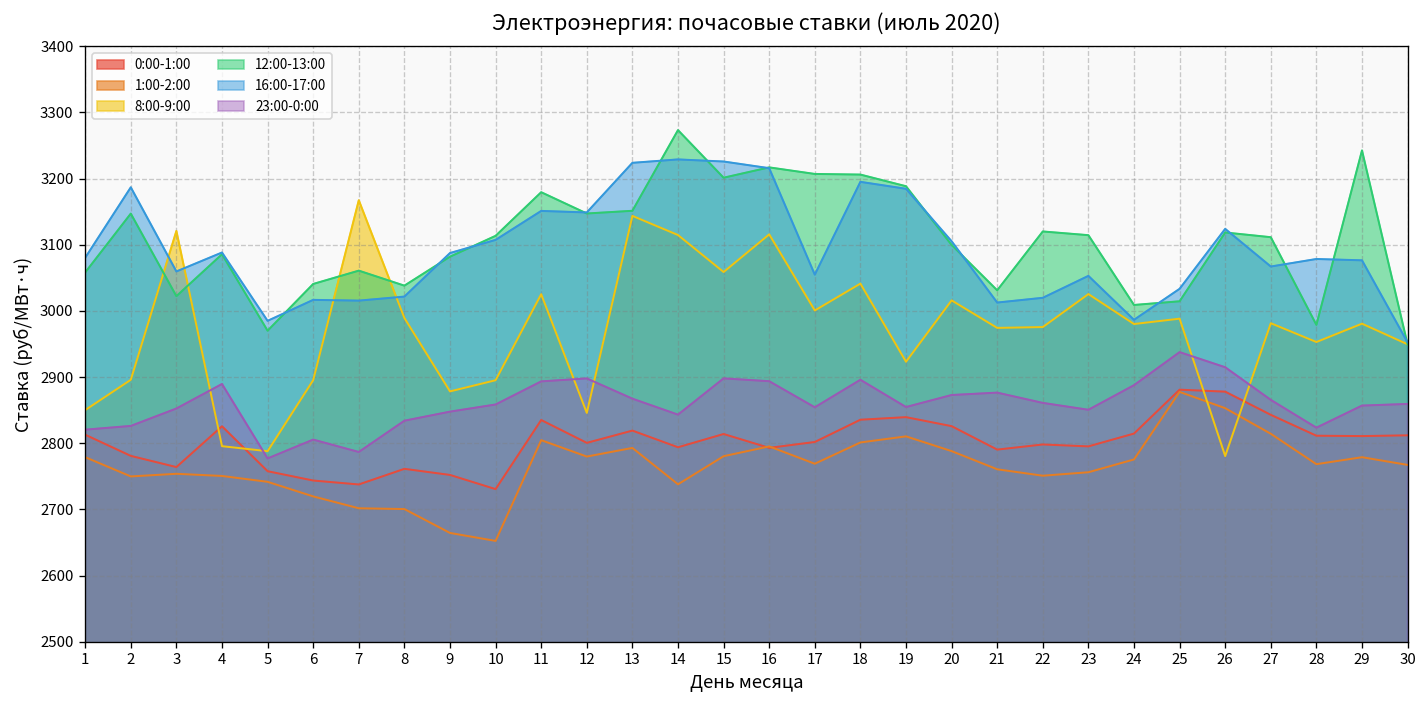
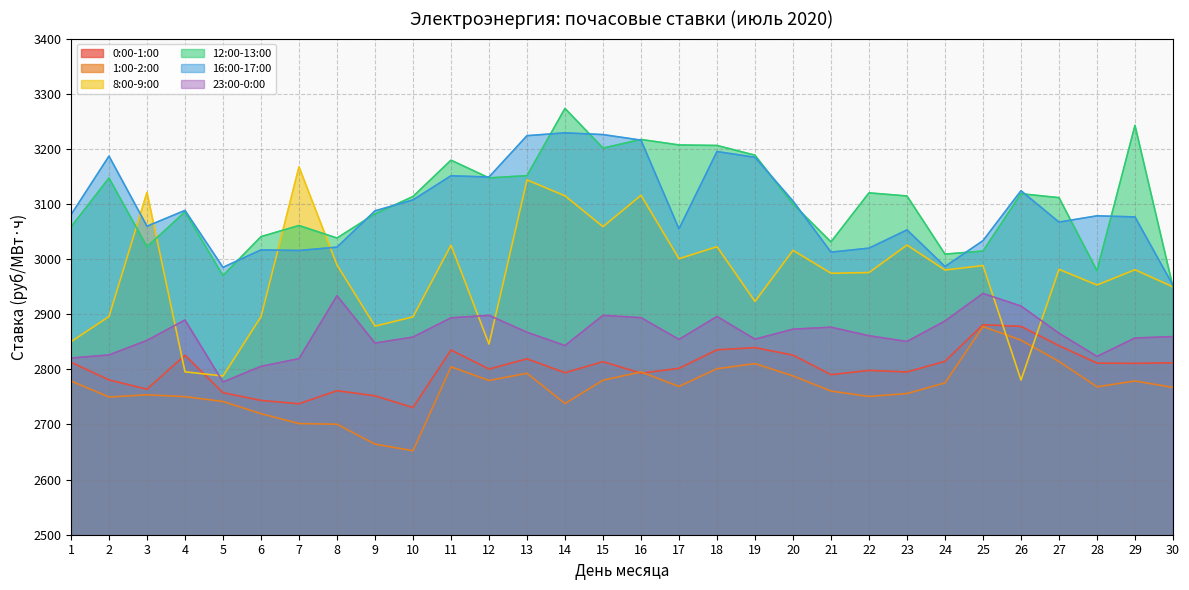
  {
    "8:00-9:00": {
      "1": 2850,
      "2": 2900,
      "3": 3120,
      "4": 2800,
      "5": 2790,
      "6": 2900,
      "7": 3170,
      "8": 2990,
      "9": 2880,
      "10": 2900,
      "11": 3030,
      "12": 2850,
      "13": 3140,
      "14": 3110,
      "15": 3060,
      "16": 3120,
      "17": 3000,
-     "18": 3040,
+     "18": 3020,
      "19": 2920,
      "20": 3020,
      "21": 2970,
      "22": 2980,
      "23": 3030,
      "24": 2980,
      "25": 2990,
      "26": 2780,
      "27": 2980,
      "28": 2950,
      "29": 2980
    },
    "12:00-13:00": {
      "1": 3060,
      "2": 3150,
      "3": 3020,
      "5": 2970,
      "6": 3040,
      "7": 3060,
      "8": 3040,
      "9": 3080,
      "10": 3110,
      "11": 3180,
      "13": 3150,
      "14": 3270,
      "15": 3200,
      "17": 3210,
      "18": 3210,
      "20": 3100,
      "21": 3030,
      "22": 3120,
      "23": 3110,
      "24": 3010,
      "25": 3010,
      "26": 3120,
      "27": 3110,
      "28": 2980,
      "29": 3240
    },
    "16:00-17:00": {
      "1": 3080,
      "2": 3190,
      "3": 3060,
      "5": 2980,
      "6": 3020,
      "7": 3020,
      "8": 3020,
      "9": 3090,
      "10": 3110,
      "11": 3150,
      "13": 3220,
      "14": 3230,
      "15": 3230,
      "17": 3050,
      "18": 3200,
      "20": 3110,
      "21": 3010,
      "22": 3020,
      "23": 3050,
      "24": 2990,
      "25": 3030,
      "26": 3120,
      "27": 3070,
      "28": 3080,
      "29": 3080
    },
    "23:00-0:00": {
      "1": 2820,
      "2": 2830,
      "3": 2850,
      "4": 2890,
      "5": 2780,
      "6": 2810,
-     "7": 2790,
-     "8": 2830,
+     "7": 2820,
+     "8": 2930,
      "9": 2850,
      "10": 2860,
      "11": 2890,
      "12": 2900,
      "13": 2870,
      "14": 2840,
      "15": 2900,
      "16": 2890,
      "17": 2850,
      "18": 2900,
      "19": 2850,
      "20": 2870,
      "21": 2880,
      "22": 2860,
      "23": 2850,
      "24": 2890,
      "25": 2940,
      "26": 2910,
      "27": 2870,
      "28": 2820,
      "29": 2860,
      "30": 2860
    }
  }
